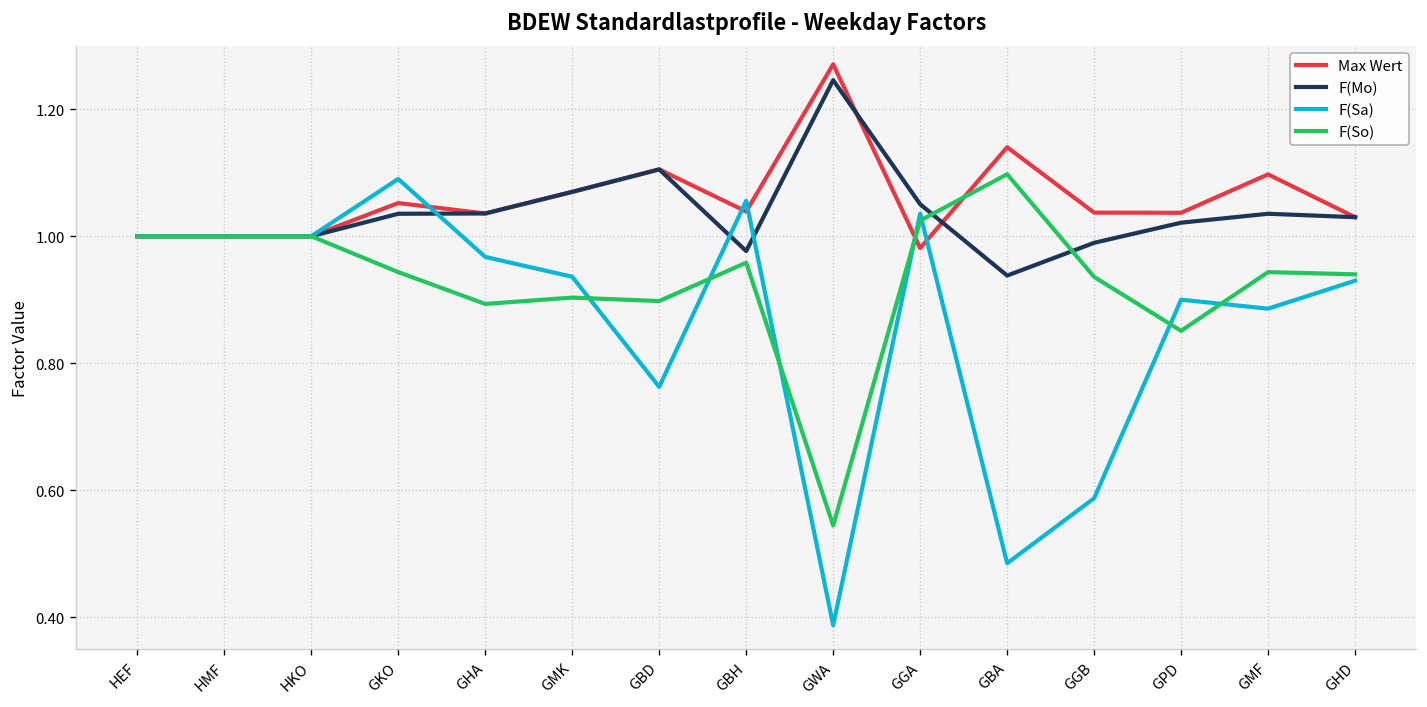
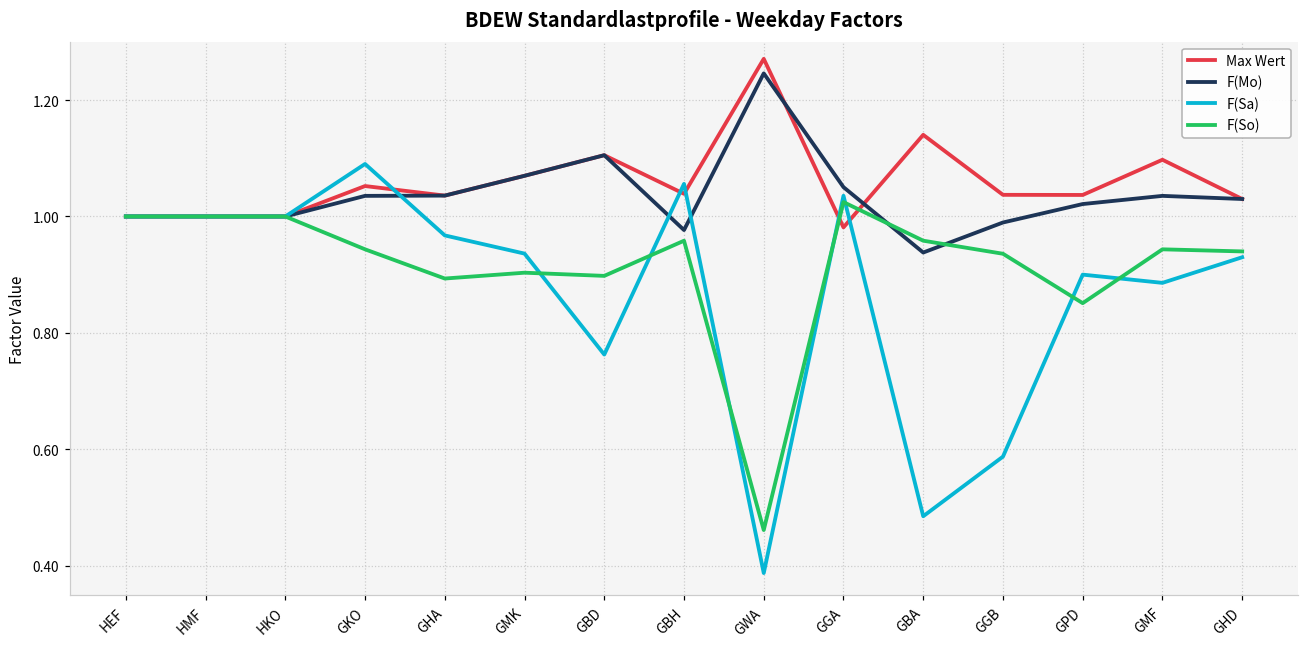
  {
    "Max Wert": {
      "GKO": 1.05,
      "GBH": 1.04,
      "GWA": 1.27,
      "GGA": 0.98,
      "GBA": 1.14,
      "GGB": 1.04,
      "GPD": 1.04,
      "GMF": 1.10
    },
    "F(Mo)": {
      "GKO": 1.04,
      "GBH": 0.98,
      "GWA": 1.25,
      "GGA": 1.05,
      "GBA": 0.94,
      "GGB": 0.99,
      "GPD": 1.02,
      "GMF": 1.04
    },
    "F(Sa)": {
      "GKO": 1.09,
      "GHA": 0.97,
      "GMK": 0.94,
      "GBD": 0.76,
      "GBH": 1.06,
      "GWA": 0.39,
      "GGA": 1.04,
      "GBA": 0.49,
      "GGB": 0.59,
      "GPD": 0.90,
      "GMF": 0.89,
      "GHD": 0.93
    },
    "F(So)": {
      "GKO": 0.94,
      "GHA": 0.89,
      "GMK": 0.90,
      "GBD": 0.90,
      "GBH": 0.96,
-     "GWA": 0.54,
+     "GWA": 0.46,
      "GGA": 1.02,
-     "GBA": 1.10,
+     "GBA": 0.96,
      "GGB": 0.94,
      "GPD": 0.85,
      "GMF": 0.94,
      "GHD": 0.94
    }
  }
